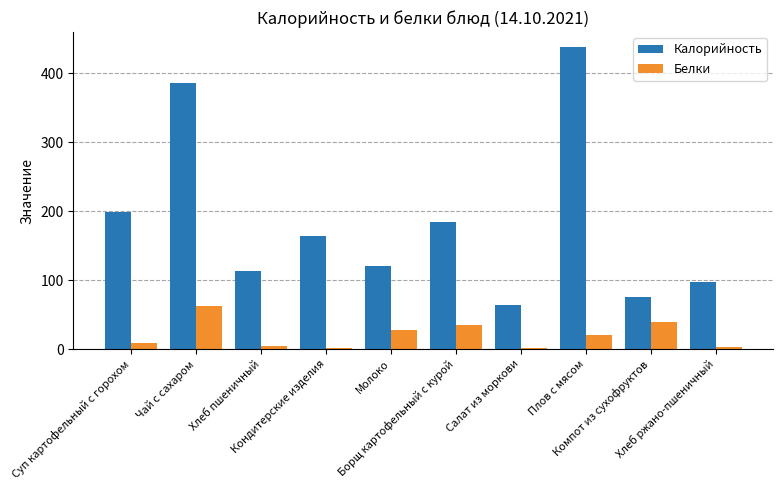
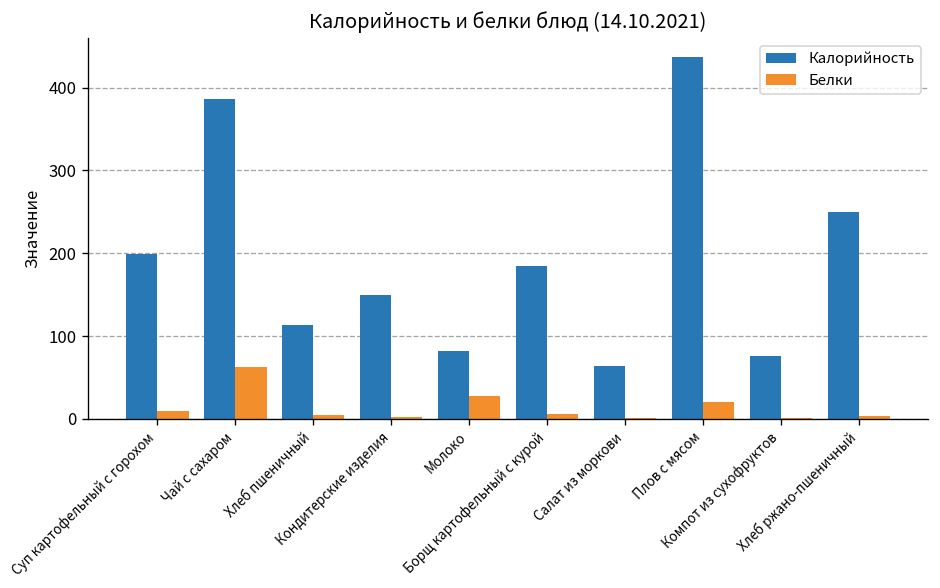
  {
    "Калорийность": {
      "Суп картофельный с горохом": 200,
      "Чай с сахаром": 390,
      "Хлеб пшеничный": 110,
-     "Кондитерские изделия": 160,
-     "Молоко": 120,
+     "Кондитерские изделия": 150,
+     "Молоко": 80,
      "Борщ картофельный с курой": 180,
      "Салат из моркови": 60,
      "Плов с мясом": 440,
      "Компот из сухофруктов": 80,
-     "Хлеб ржано-пшеничный": 100
+     "Хлеб ржано-пшеничный": 250
    },
    "Белки": {
      "Суп картофельный с горохом": 10,
      "Чай с сахаром": 60,
      "Хлеб пшеничный": 0,
      "Молоко": 30,
-     "Борщ картофельный с курой": 40,
+     "Борщ картофельный с курой": 10,
      "Плов с мясом": 20,
-     "Компот из сухофруктов": 40
+     "Компот из сухофруктов": 0
    }
  }
